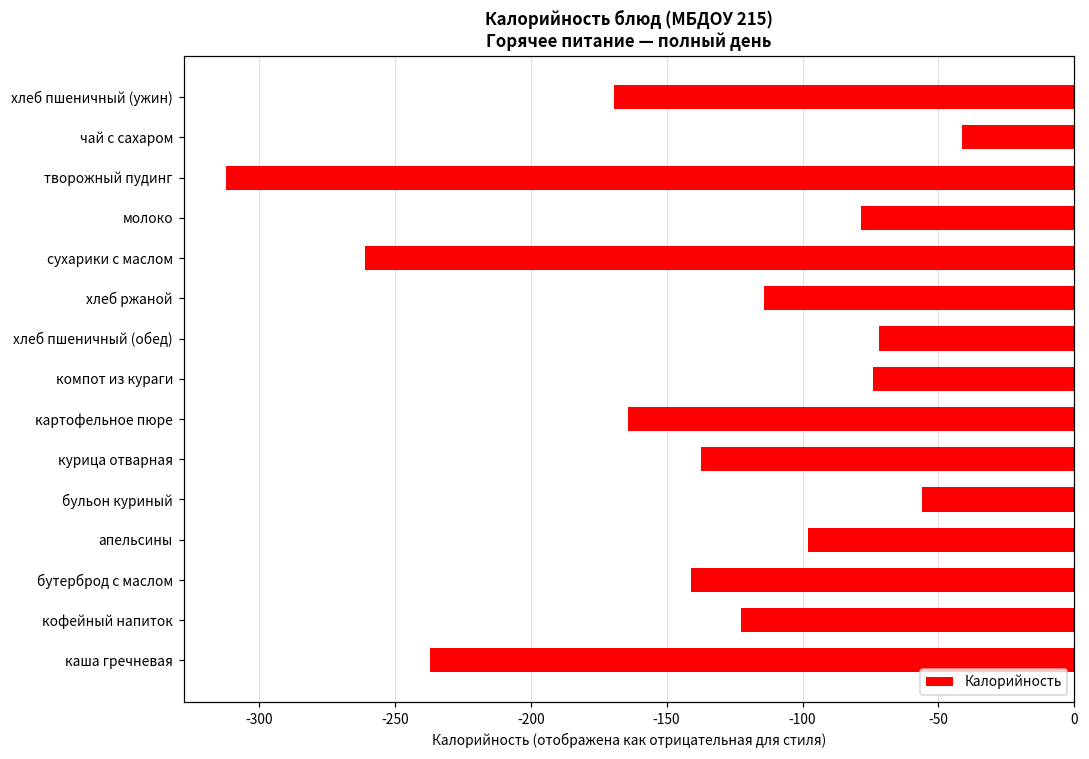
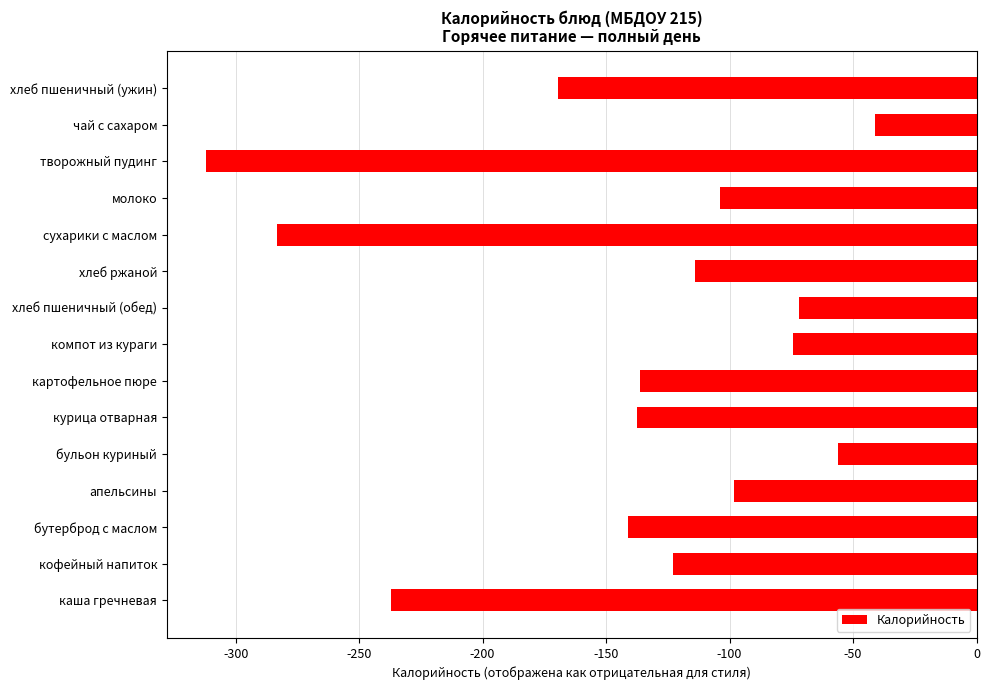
  {
    "хлеб пшеничный (ужин)": -169,
    "чай с сахаром": -41,
    "творожный пудинг": -312,
-   "молоко": -79,
-   "сухарики с маслом": -261,
+   "молоко": -104,
+   "сухарики с маслом": -283,
    "хлеб ржаной": -114,
    "хлеб пшеничный (обед)": -72,
    "компот из кураги": -74,
-   "картофельное пюре": -164,
+   "картофельное пюре": -136,
    "курица отварная": -138,
    "бульон куриный": -56,
    "апельсины": -98,
    "бутерброд с маслом": -141,
    "кофейный напиток": -123,
    "каша гречневая": -237
  }
